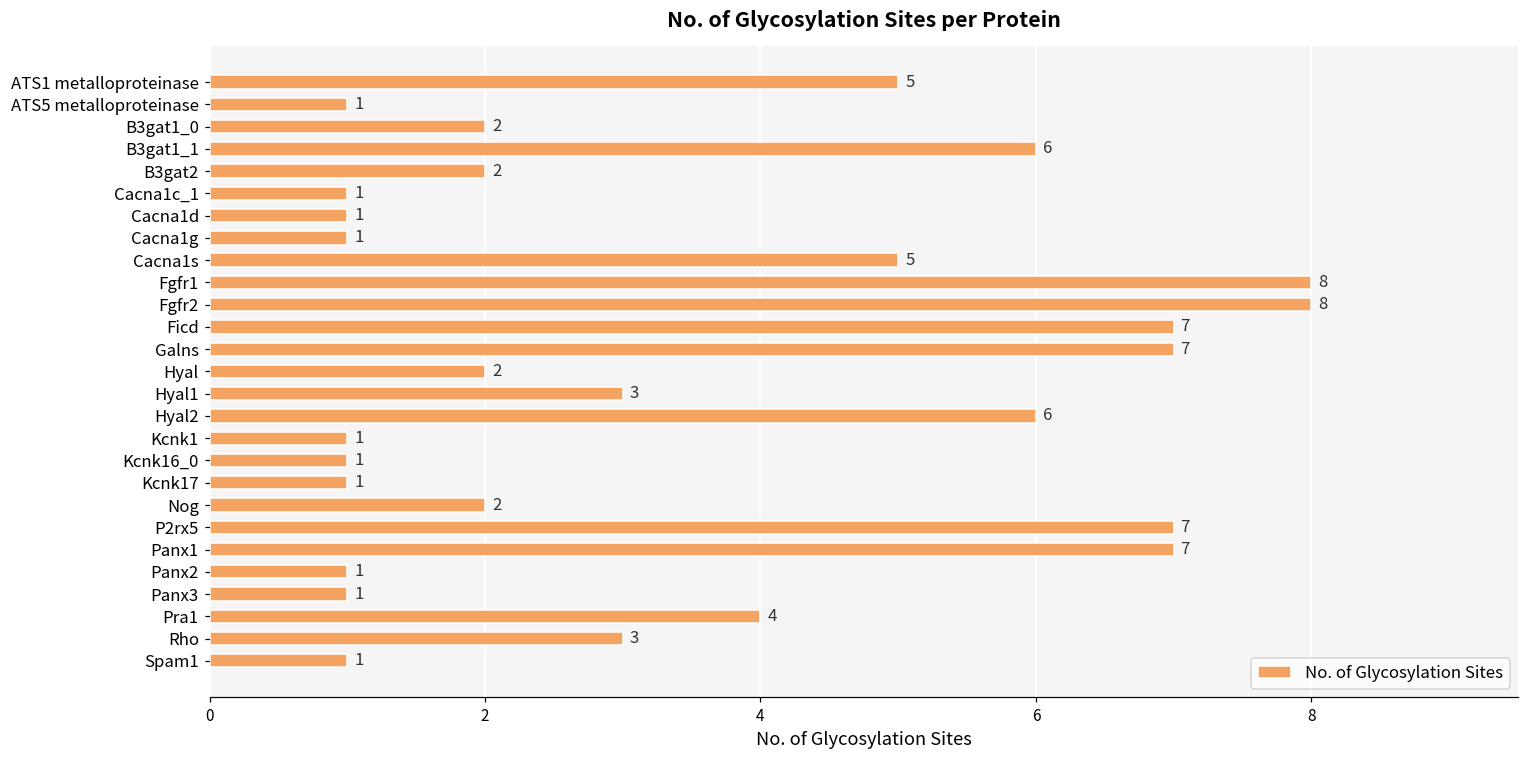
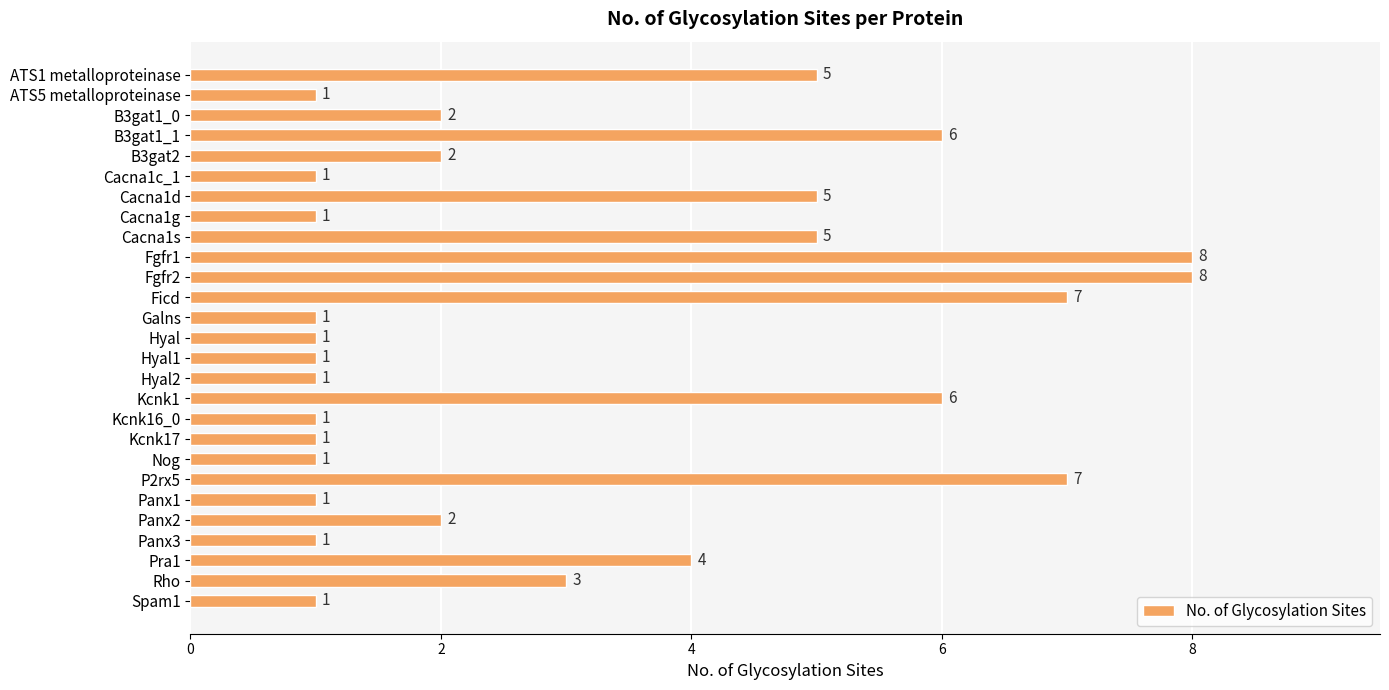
  {
    "ATS1 metalloproteinase": 5,
    "ATS5 metalloproteinase": 1,
    "B3gat1_0": 2,
    "B3gat1_1": 6,
    "B3gat2": 2,
    "Cacna1c_1": 1,
-   "Cacna1d": 1,
+   "Cacna1d": 5,
    "Cacna1g": 1,
    "Cacna1s": 5,
    "Fgfr1": 8,
    "Fgfr2": 8,
    "Ficd": 7,
-   "Galns": 7,
-   "Hyal": 2,
-   "Hyal1": 3,
-   "Hyal2": 6,
-   "Kcnk1": 1,
+   "Galns": 1,
+   "Hyal": 1,
+   "Hyal1": 1,
+   "Hyal2": 1,
+   "Kcnk1": 6,
    "Kcnk16_0": 1,
    "Kcnk17": 1,
-   "Nog": 2,
+   "Nog": 1,
    "P2rx5": 7,
-   "Panx1": 7,
-   "Panx2": 1,
+   "Panx1": 1,
+   "Panx2": 2,
    "Panx3": 1,
    "Pra1": 4,
    "Rho": 3,
    "Spam1": 1
  }
